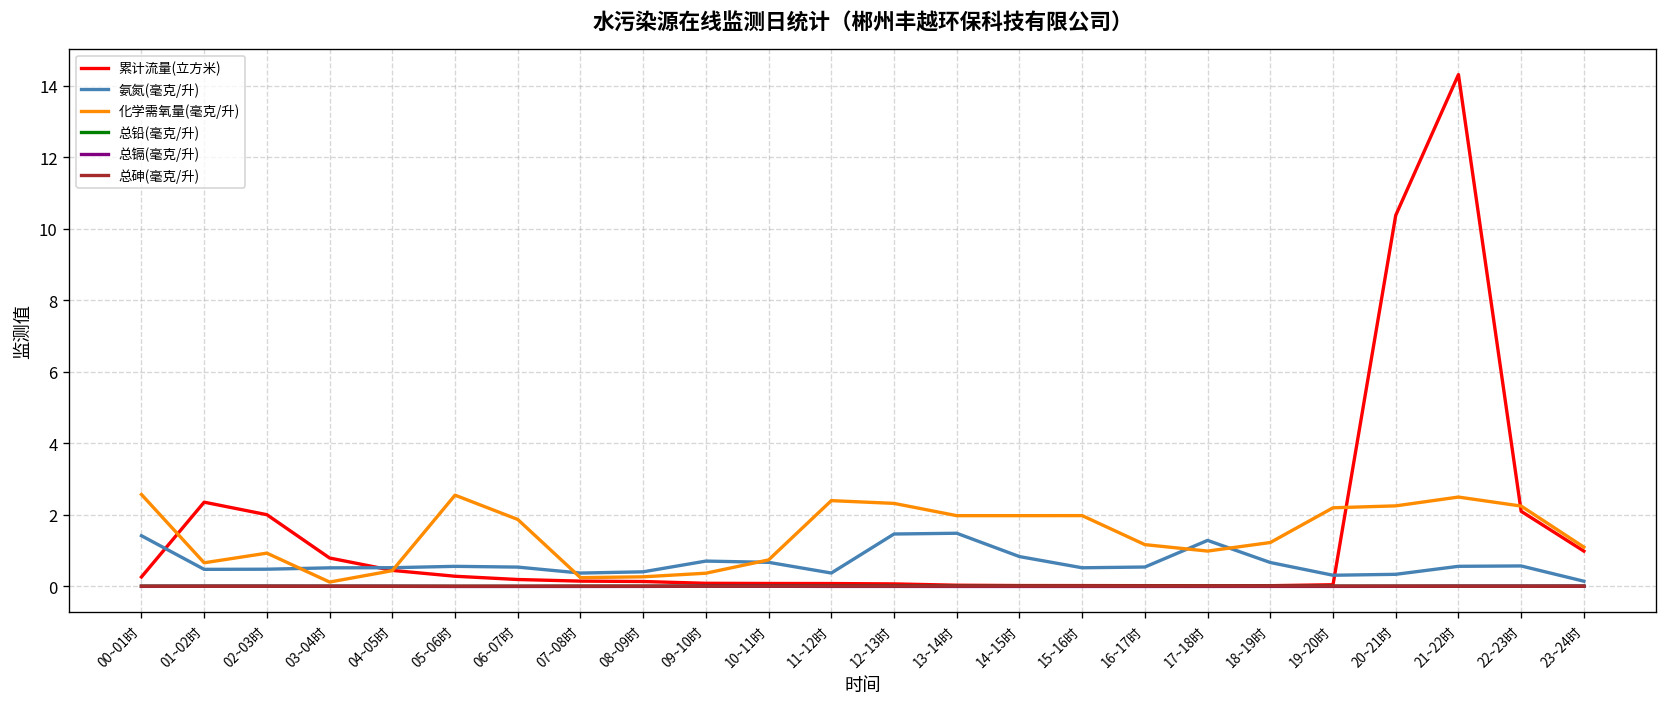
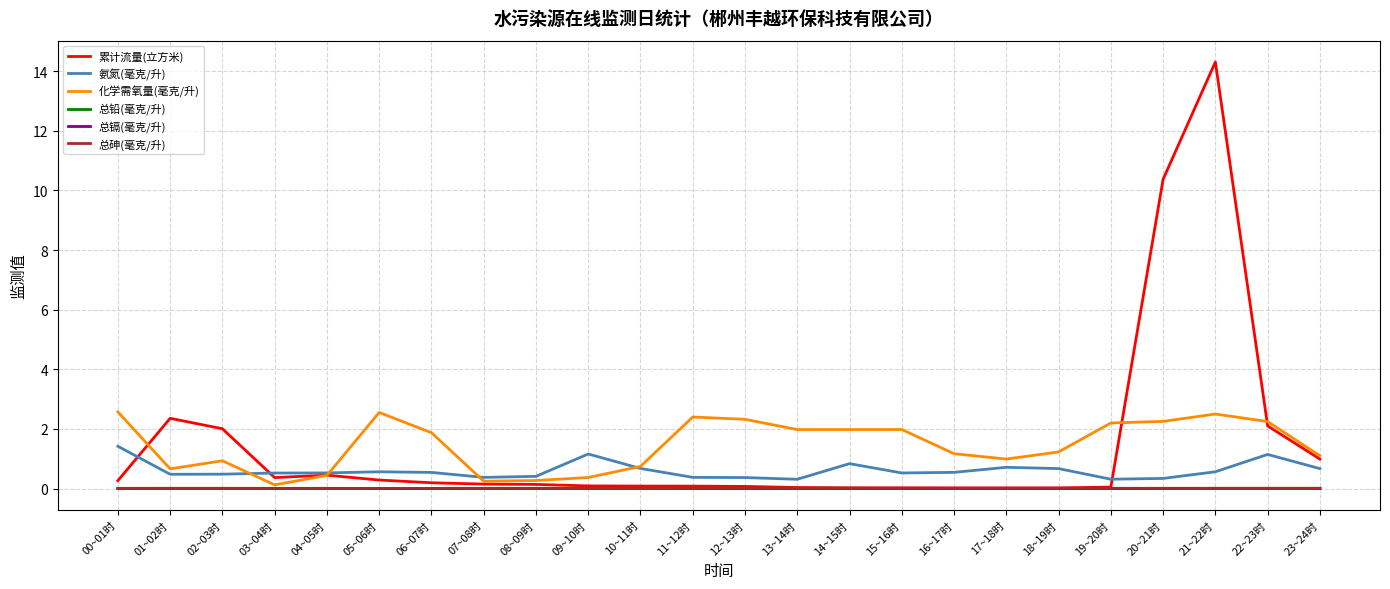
  {
    "累计流量(立方米)": {
      "00~01时": 0.3,
      "01~02时": 2.4,
      "02~03时": 2.0,
-     "03~04时": 0.8,
+     "03~04时": 0.4,
      "05~06时": 0.3,
      "06~07时": 0.2,
      "07~08时": 0.2,
      "08~09时": 0.1,
      "20~21时": 10.4,
      "21~22时": 14.3,
      "22~23时": 2.1,
      "23~24时": 1.0
    },
    "氨氮(毫克/升)": {
      "00~01时": 1.4,
      "01~02时": 0.5,
      "02~03时": 0.5,
      "03~04时": 0.5,
      "05~06时": 0.6,
      "06~07时": 0.5,
      "07~08时": 0.4,
      "08~09时": 0.4,
-     "09~10时": 0.7,
+     "09~10时": 1.2,
      "11~12时": 0.4,
-     "12~13时": 1.5,
-     "13~14时": 1.5,
+     "12~13时": 0.4,
+     "13~14时": 0.3,
      "14~15时": 0.8,
      "15~16时": 0.5,
      "16~17时": 0.5,
-     "17~18时": 1.3,
+     "17~18时": 0.7,
      "18~19时": 0.7,
      "19~20时": 0.3,
      "20~21时": 0.3,
      "21~22时": 0.6,
-     "22~23时": 0.6,
-     "23~24时": 0.1
+     "22~23时": 1.1,
+     "23~24时": 0.7
    },
    "化学需氧量(毫克/升)": {
      "00~01时": 2.6,
      "01~02时": 0.7,
      "02~03时": 0.9,
      "03~04时": 0.1,
      "05~06时": 2.6,
      "06~07时": 1.9,
      "07~08时": 0.2,
      "08~09时": 0.3,
      "09~10时": 0.4,
      "11~12时": 2.4,
      "12~13时": 2.3,
      "13~14时": 2.0,
      "14~15时": 2.0,
      "15~16时": 2.0,
      "16~17时": 1.2,
      "17~18时": 1.0,
      "18~19时": 1.2,
      "19~20时": 2.2,
      "20~21时": 2.3,
      "21~22时": 2.5,
      "22~23时": 2.2,
      "23~24时": 1.1
    }
  }
